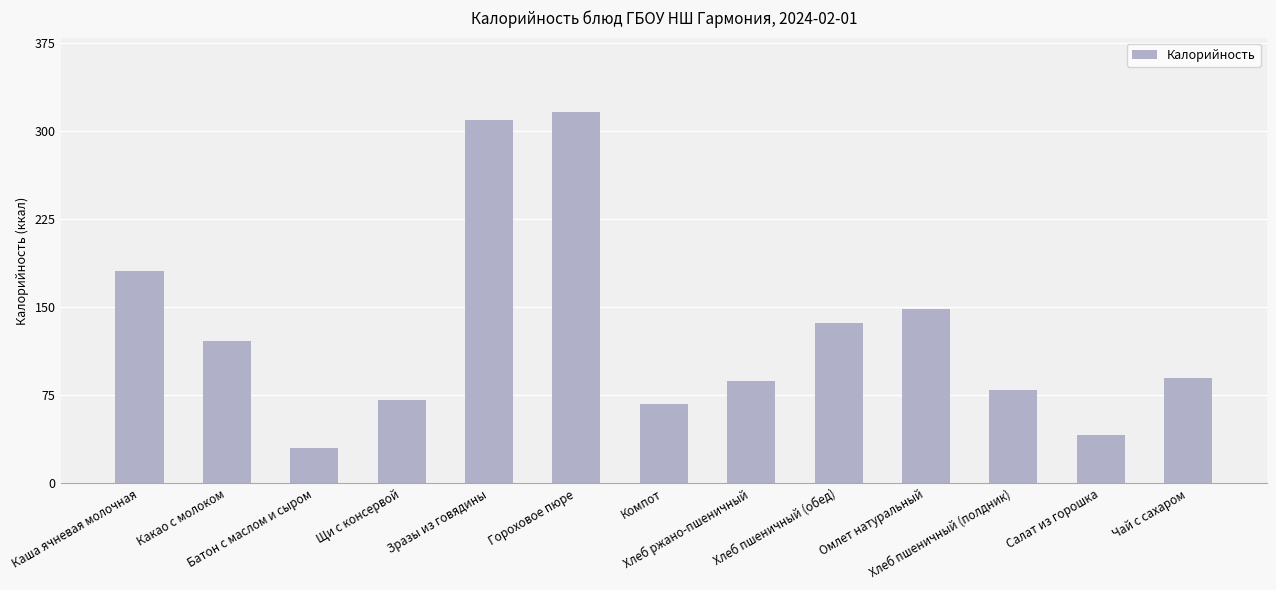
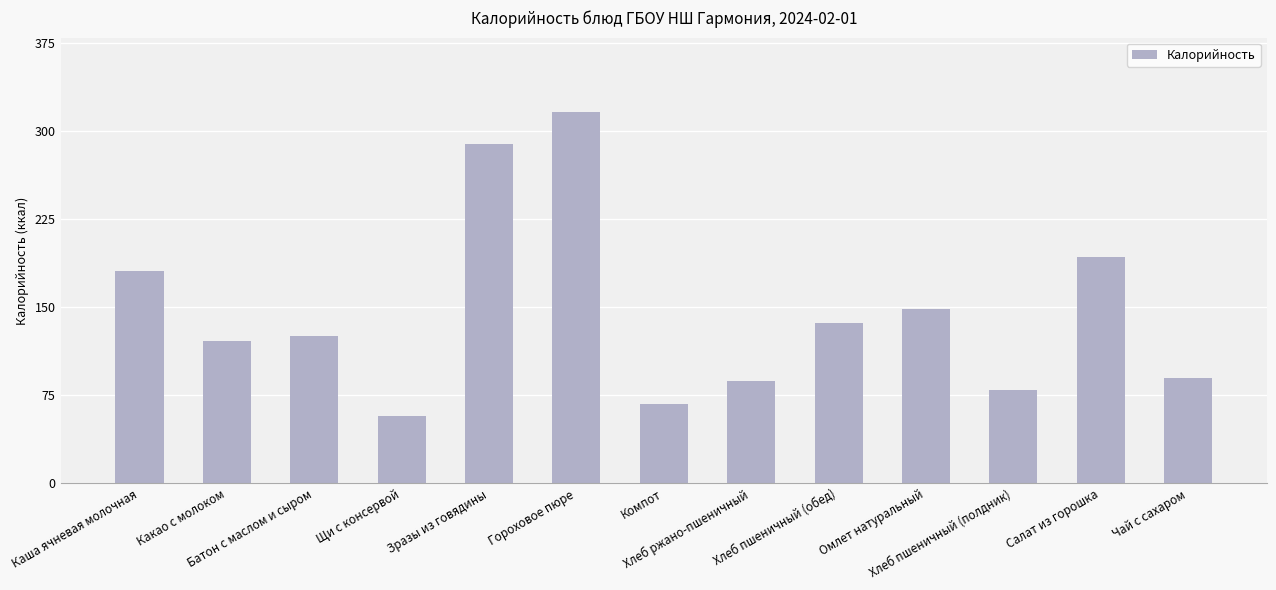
  {
    "Каша ячневая молочная": 181,
    "Какао с молоком": 121,
-   "Батон с маслом и сыром": 30,
-   "Щи с консервой": 71,
-   "Зразы из говядины": 309,
+   "Батон с маслом и сыром": 126,
+   "Щи с консервой": 57,
+   "Зразы из говядины": 290,
    "Гороховое пюре": 317,
    "Компот": 68,
    "Хлеб ржано-пшеничный": 87,
    "Хлеб пшеничный (обед)": 137,
    "Омлет натуральный": 149,
    "Хлеб пшеничный (полдник)": 80,
-   "Салат из горошка": 41,
+   "Салат из горошка": 193,
    "Чай с сахаром": 90
  }
